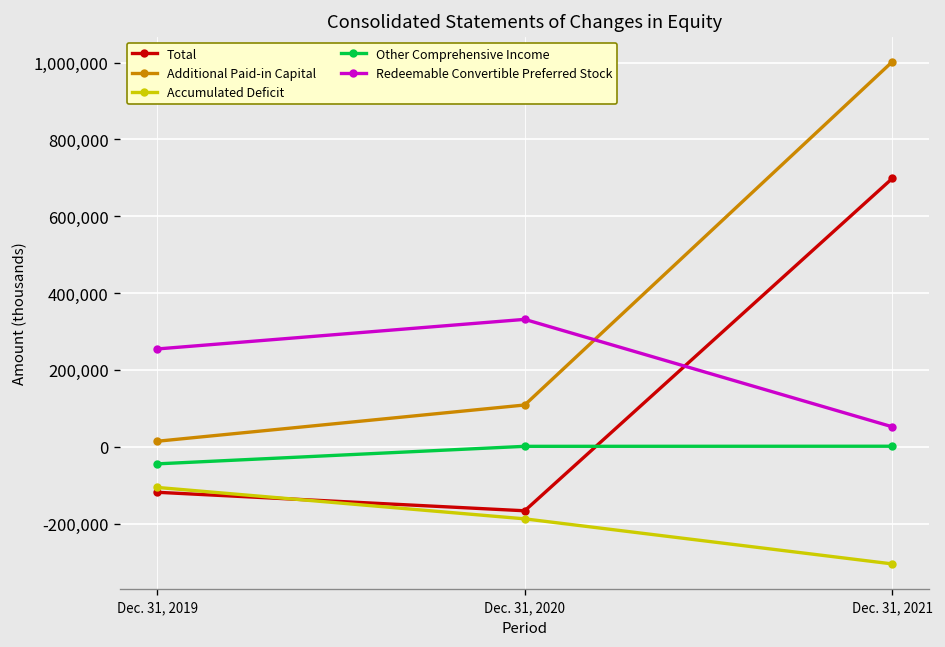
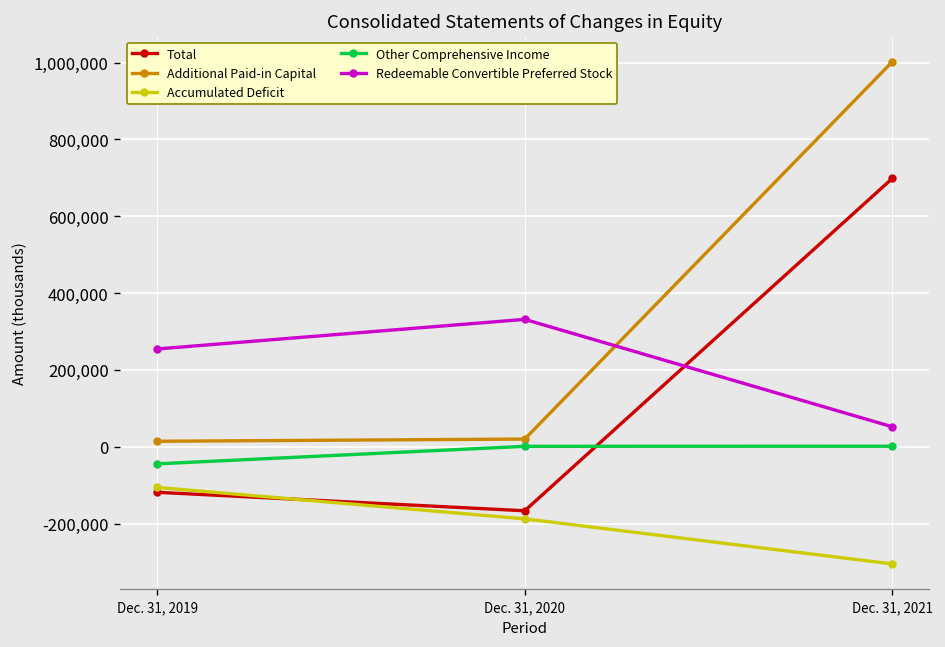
  {
    "Total": {
      "Dec. 31, 2019": "-120,000",
      "Dec. 31, 2020": "-170,000",
      "Dec. 31, 2021": "700,000"
    },
    "Additional Paid-in Capital": {
      "Dec. 31, 2019": "10,000",
-     "Dec. 31, 2020": "110,000",
+     "Dec. 31, 2020": "20,000",
      "Dec. 31, 2021": "1,000,000"
    },
    "Accumulated Deficit": {
      "Dec. 31, 2019": "-110,000",
      "Dec. 31, 2020": "-190,000",
      "Dec. 31, 2021": "-310,000"
    },
    "Other Comprehensive Income": {
      "Dec. 31, 2019": "-40,000",
      "Dec. 31, 2020": "0",
      "Dec. 31, 2021": "0"
    },
    "Redeemable Convertible Preferred Stock": {
      "Dec. 31, 2019": "250,000",
      "Dec. 31, 2020": "330,000",
      "Dec. 31, 2021": "50,000"
    }
  }
